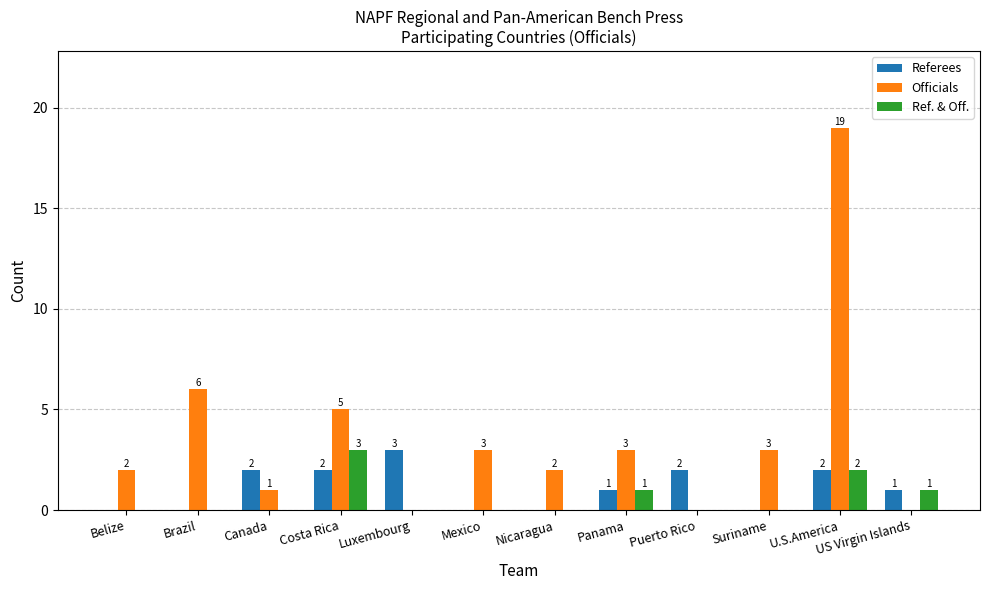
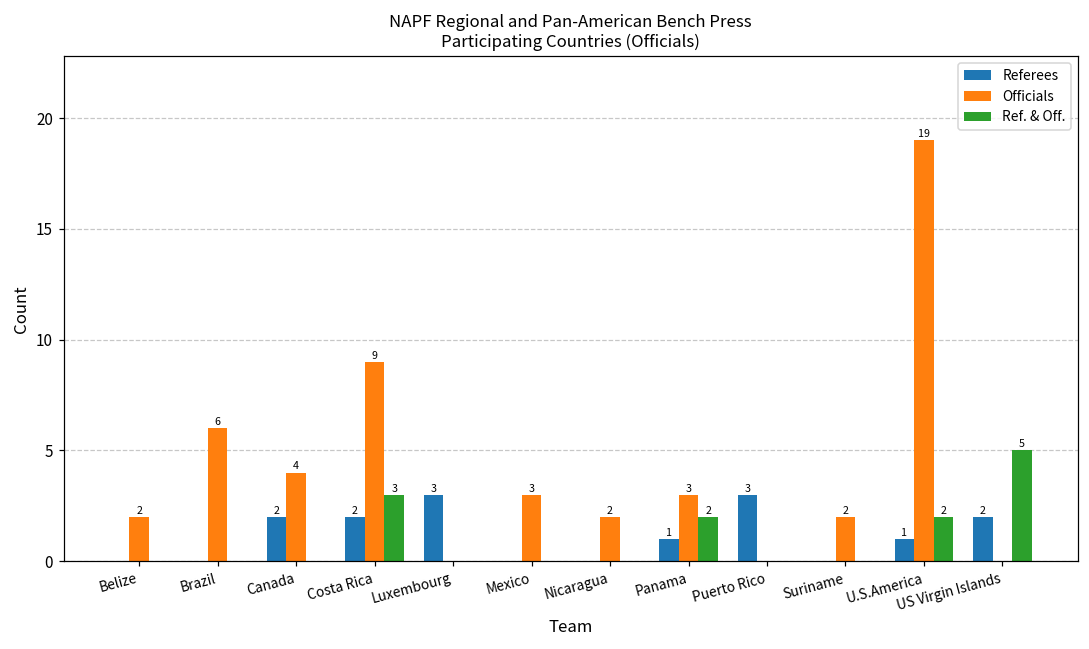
  {
    "Referees": {
      "Canada": 2,
      "Costa Rica": 2,
      "Luxembourg": 3,
      "Panama": 1,
-     "Puerto Rico": 2,
-     "U.S.America": 2,
-     "US Virgin Islands": 1
+     "Puerto Rico": 3,
+     "U.S.America": 1,
+     "US Virgin Islands": 2
    },
    "Officials": {
      "Belize": 2,
      "Brazil": 6,
-     "Canada": 1,
-     "Costa Rica": 5,
+     "Canada": 4,
+     "Costa Rica": 9,
      "Mexico": 3,
      "Nicaragua": 2,
      "Panama": 3,
-     "Suriname": 3,
+     "Suriname": 2,
      "U.S.America": 19
    },
    "Ref. & Off.": {
      "Costa Rica": 3,
-     "Panama": 1,
+     "Panama": 2,
      "U.S.America": 2,
-     "US Virgin Islands": 1
+     "US Virgin Islands": 5
    }
  }
